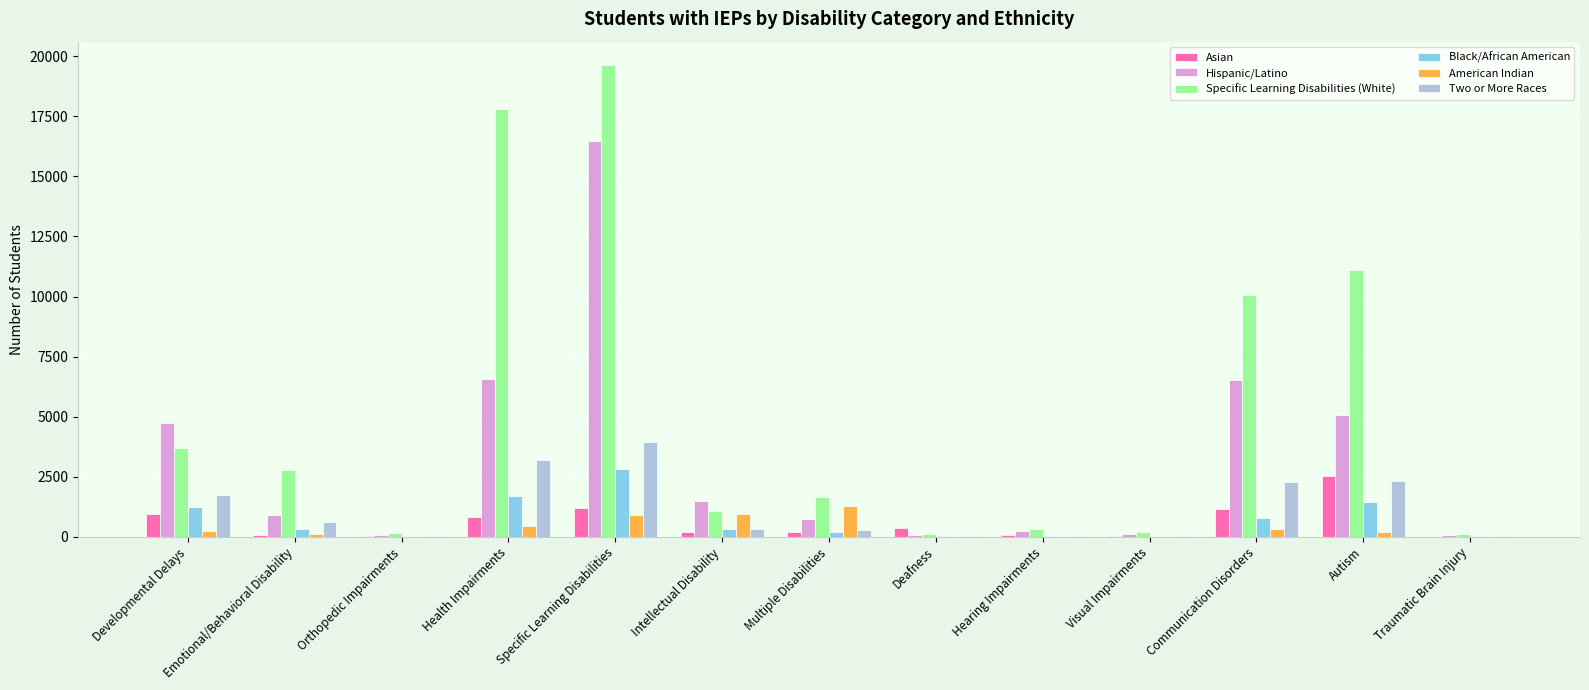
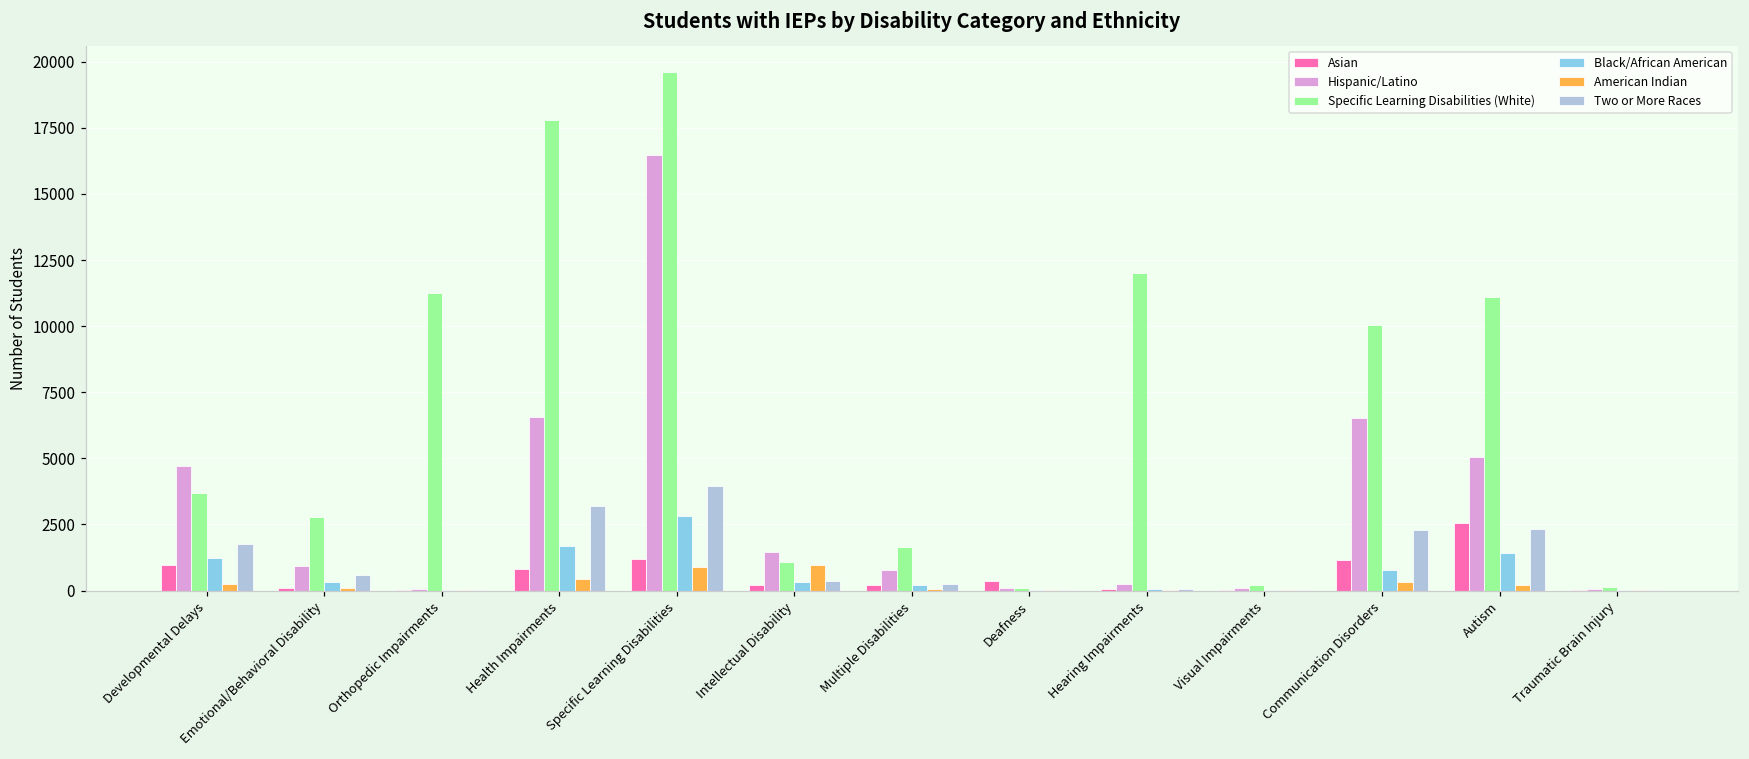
  {
    "Asian": {
      "Developmental Delays": 1000,
      "Health Impairments": 800,
      "Specific Learning Disabilities": 1200,
      "Intellectual Disability": 200,
      "Multiple Disabilities": 200,
      "Deafness": 400,
      "Communication Disorders": 1200,
      "Autism": 2500
    },
    "Specific Learning Disabilities (White)": {
      "Developmental Delays": 3700,
      "Emotional/Behavioral Disability": 2800,
-     "Orthopedic Impairments": 200,
+     "Orthopedic Impairments": 11300,
      "Health Impairments": 17800,
      "Specific Learning Disabilities": 19600,
      "Intellectual Disability": 1100,
      "Multiple Disabilities": 1700,
      "Deafness": 100,
-     "Hearing Impairments": 300,
+     "Hearing Impairments": 12000,
      "Visual Impairments": 200,
      "Communication Disorders": 10000,
      "Autism": 11100,
      "Traumatic Brain Injury": 100
    },
    "American Indian": {
      "Developmental Delays": 300,
      "Emotional/Behavioral Disability": 100,
      "Health Impairments": 400,
      "Specific Learning Disabilities": 900,
      "Intellectual Disability": 1000,
-     "Multiple Disabilities": 1300,
+     "Multiple Disabilities": 100,
      "Communication Disorders": 300,
      "Autism": 200
    }
  }
